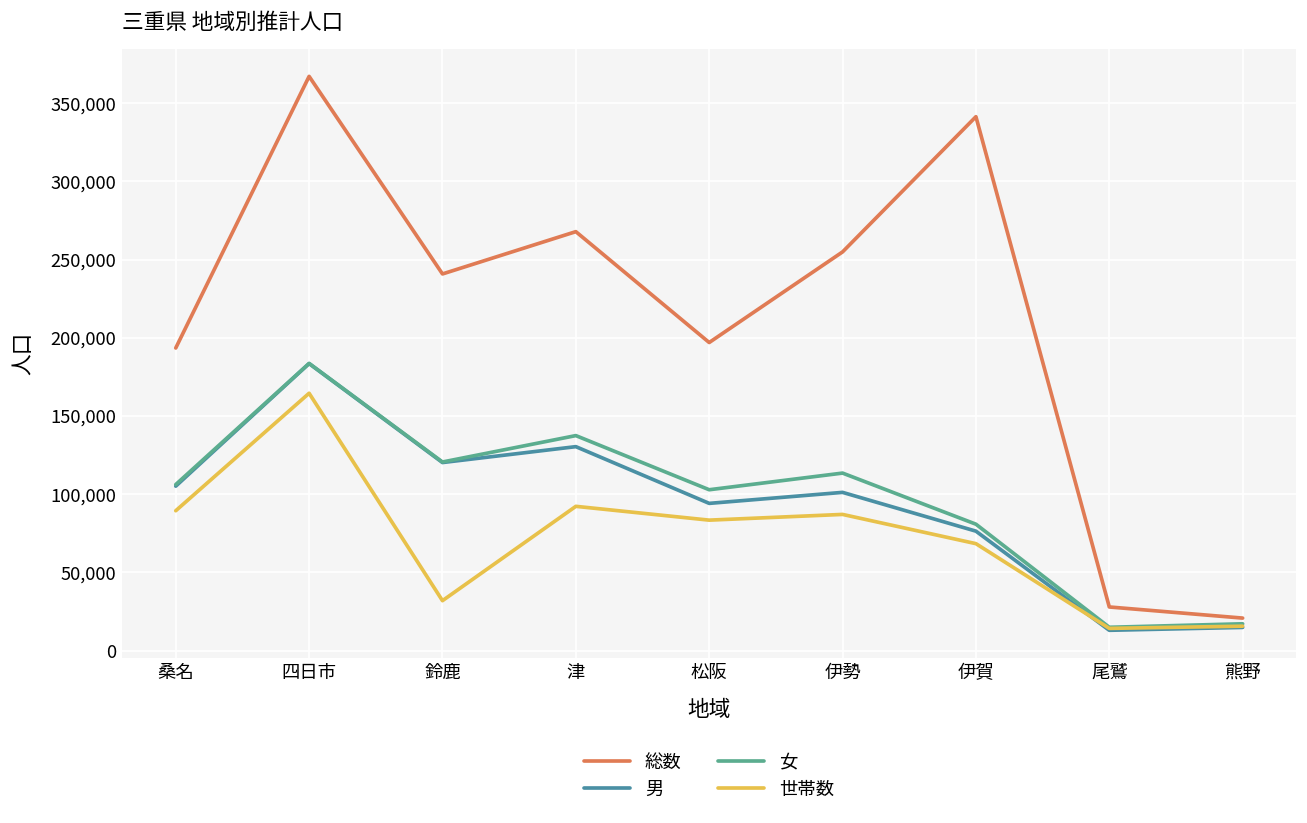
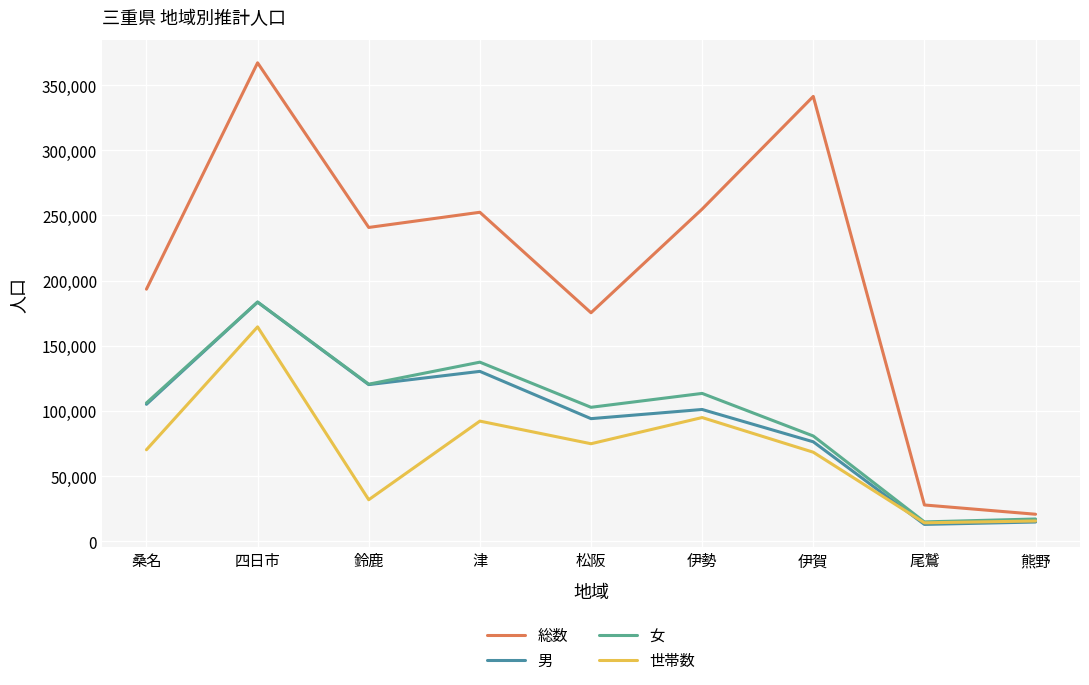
  {
    "総数": {
      "桑名": "193,000",
      "四日市": "367,000",
      "鈴鹿": "241,000",
-     "津": "268,000",
-     "松阪": "197,000",
+     "津": "252,000",
+     "松阪": "175,000",
      "伊勢": "255,000",
      "伊賀": "341,000",
      "尾鷲": "28,000",
      "熊野": "21,000"
    },
    "世帯数": {
-     "桑名": "89,000",
+     "桑名": "70,000",
      "四日市": "165,000",
      "鈴鹿": "32,000",
      "津": "92,000",
-     "松阪": "83,000",
-     "伊勢": "87,000",
+     "松阪": "75,000",
+     "伊勢": "95,000",
      "伊賀": "68,000"
    }
  }
